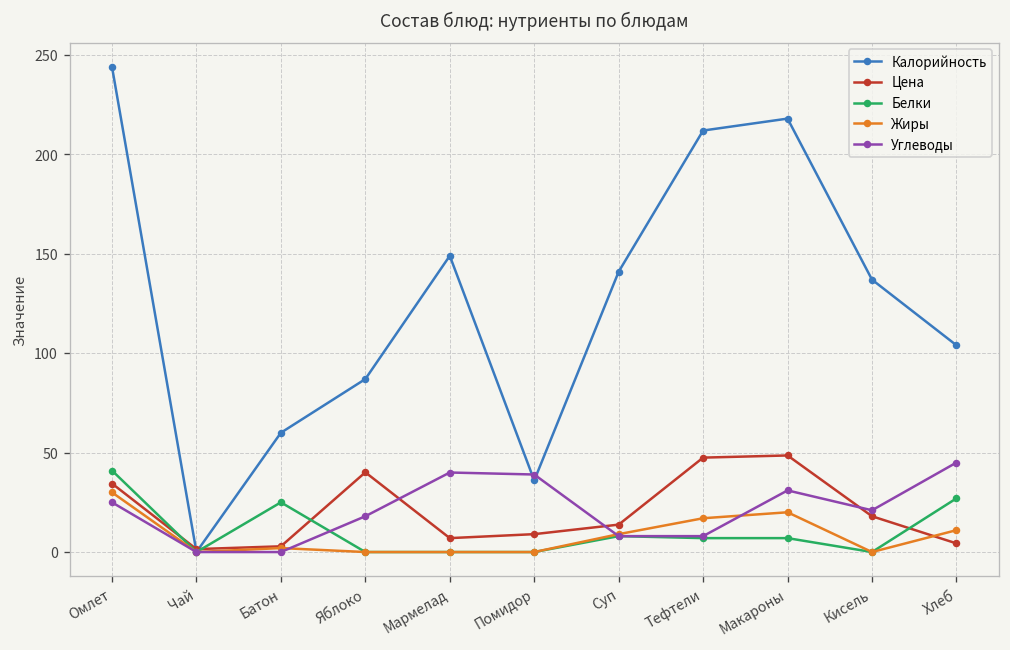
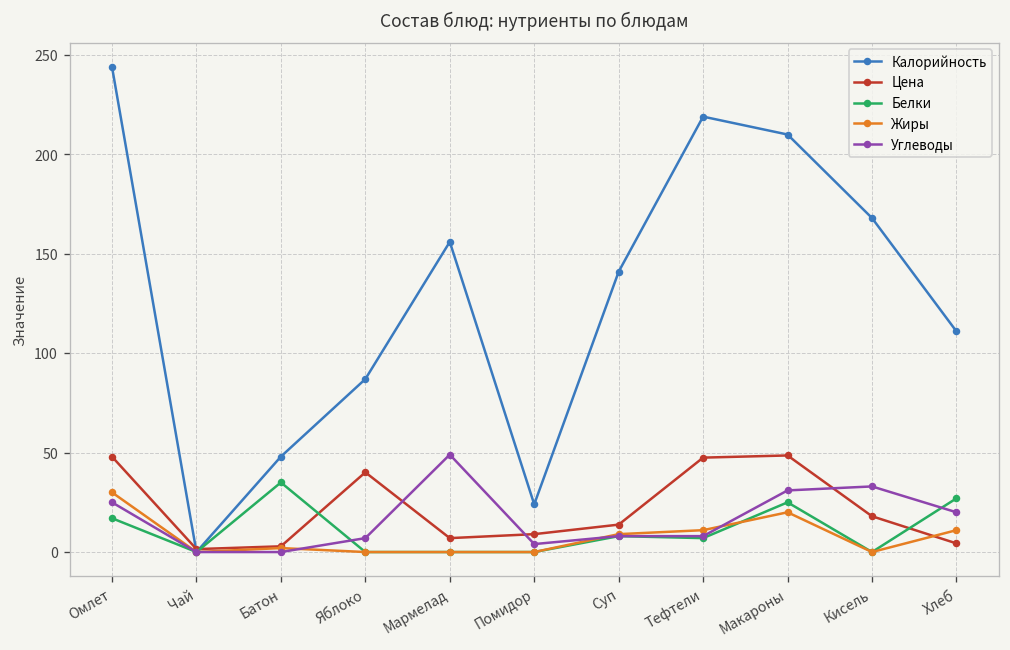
  {
    "Калорийность": {
      "Омлет": 244,
-     "Батон": 60,
+     "Батон": 48,
      "Яблоко": 87,
-     "Мармелад": 149,
-     "Помидор": 36,
+     "Мармелад": 156,
+     "Помидор": 24,
      "Суп": 141,
-     "Тефтели": 212,
-     "Макароны": 218,
-     "Кисель": 137,
-     "Хлеб": 104
+     "Тефтели": 219,
+     "Макароны": 210,
+     "Кисель": 168,
+     "Хлеб": 111
    },
    "Цена": {
-     "Омлет": 34,
+     "Омлет": 48,
      "Яблоко": 40,
      "Мармелад": 7,
      "Помидор": 9,
      "Суп": 14,
      "Тефтели": 47,
      "Макароны": 49,
      "Кисель": 18,
      "Хлеб": 4
    },
    "Белки": {
-     "Омлет": 41,
-     "Батон": 25,
-     "Макароны": 7,
+     "Омлет": 17,
+     "Батон": 35,
+     "Макароны": 25,
      "Хлеб": 27
    },
    "Жиры": {
      "Омлет": 30,
-     "Тефтели": 17,
+     "Тефтели": 11,
      "Макароны": 20,
      "Хлеб": 11
    },
    "Углеводы": {
      "Омлет": 25,
      "Батон": 0,
-     "Яблоко": 18,
-     "Мармелад": 40,
-     "Помидор": 39,
+     "Яблоко": 7,
+     "Мармелад": 49,
+     "Помидор": 4,
      "Макароны": 31,
-     "Кисель": 21,
-     "Хлеб": 45
+     "Кисель": 33,
+     "Хлеб": 20
    }
  }
